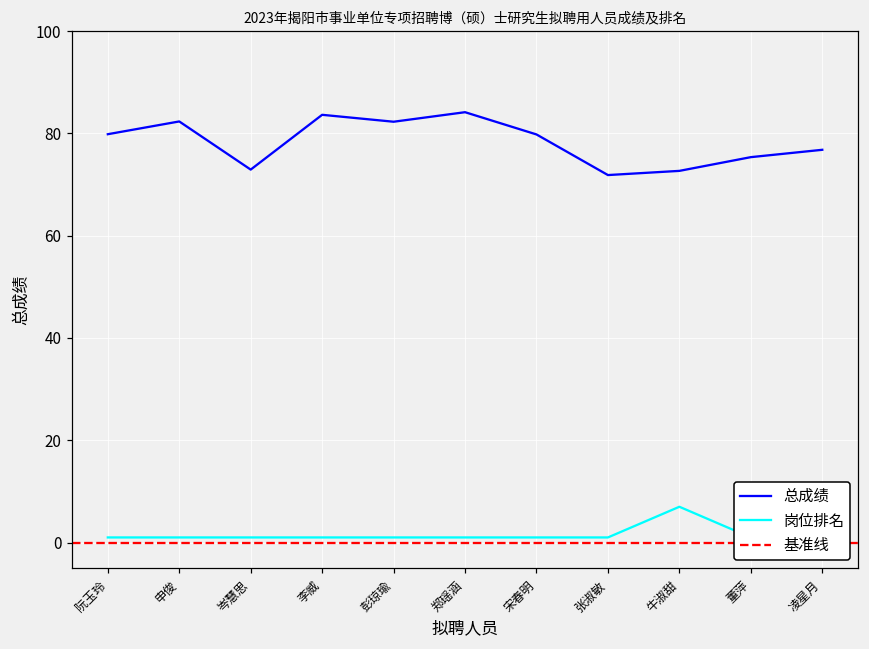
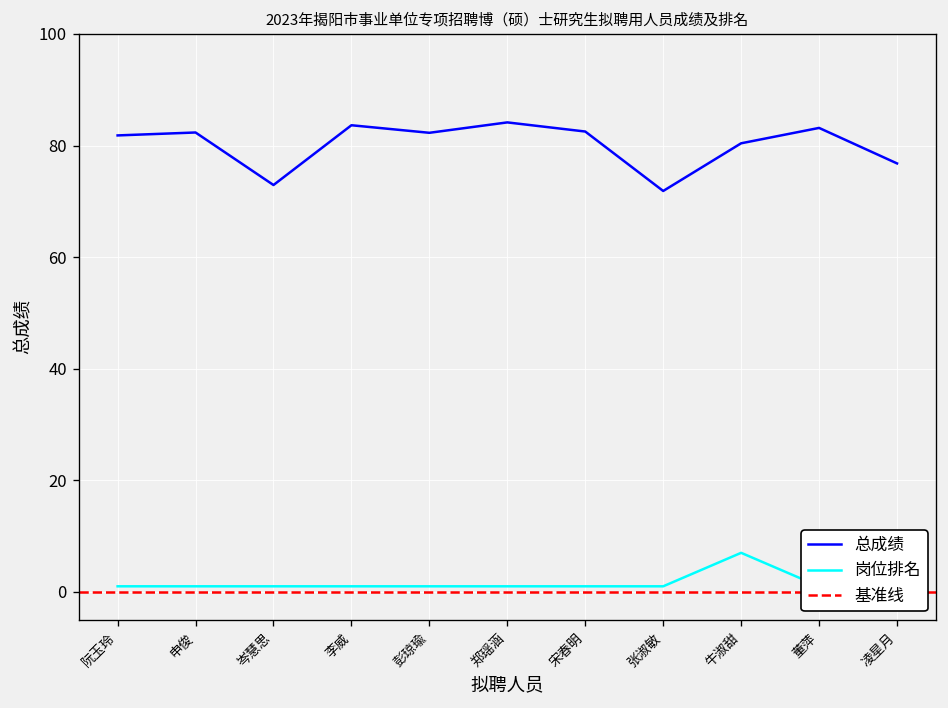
  {
    "总成绩": {
-     "阮玉玲": 80,
+     "阮玉玲": 82,
      "申俊": 82,
      "岑慧思": 73,
      "李威": 84,
      "彭琼瑜": 82,
      "郑瑶涵": 84,
-     "宋春明": 80,
+     "宋春明": 83,
      "张淑敏": 72,
-     "牛淑甜": 73,
-     "董萍": 75,
+     "牛淑甜": 80,
+     "董萍": 83,
      "凌星月": 77
    },
    "岗位排名": {
      "阮玉玲": 1,
      "申俊": 1,
      "岑慧思": 1,
      "李威": 1,
      "彭琼瑜": 1,
      "郑瑶涵": 1,
      "宋春明": 1,
      "张淑敏": 1,
      "牛淑甜": 7
    }
  }
